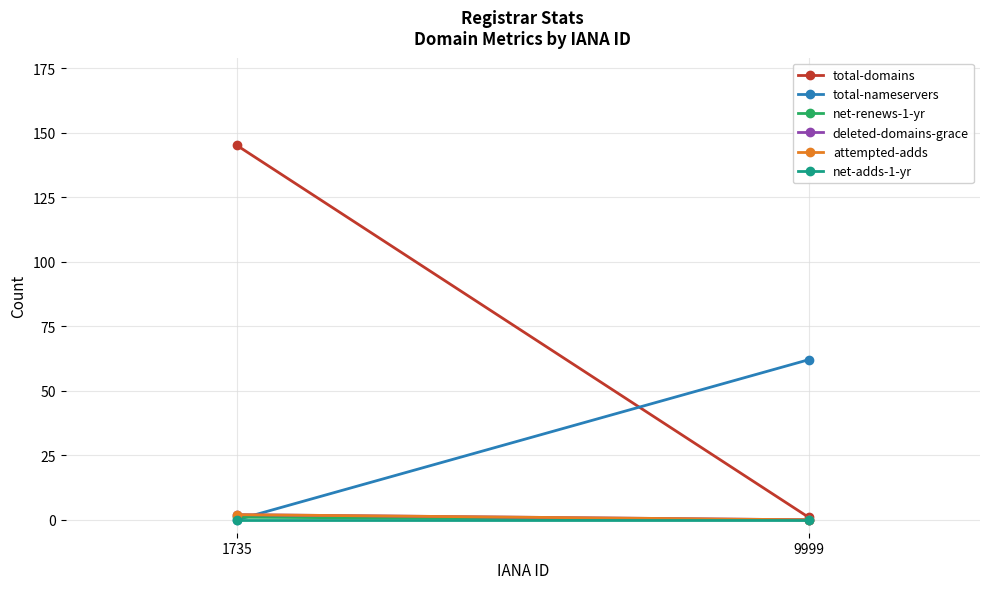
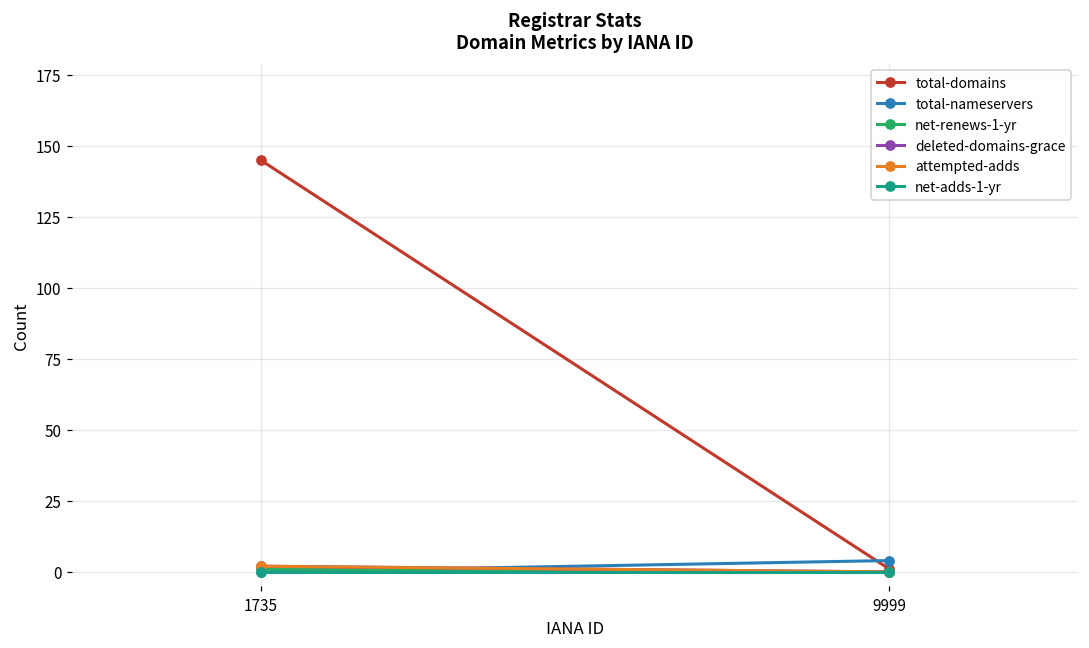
  {
    "total-domains": {
      "1735": 145,
      "9999": 1
    },
    "total-nameservers": {
-     "9999": 62
+     "9999": 4
    }
  }
